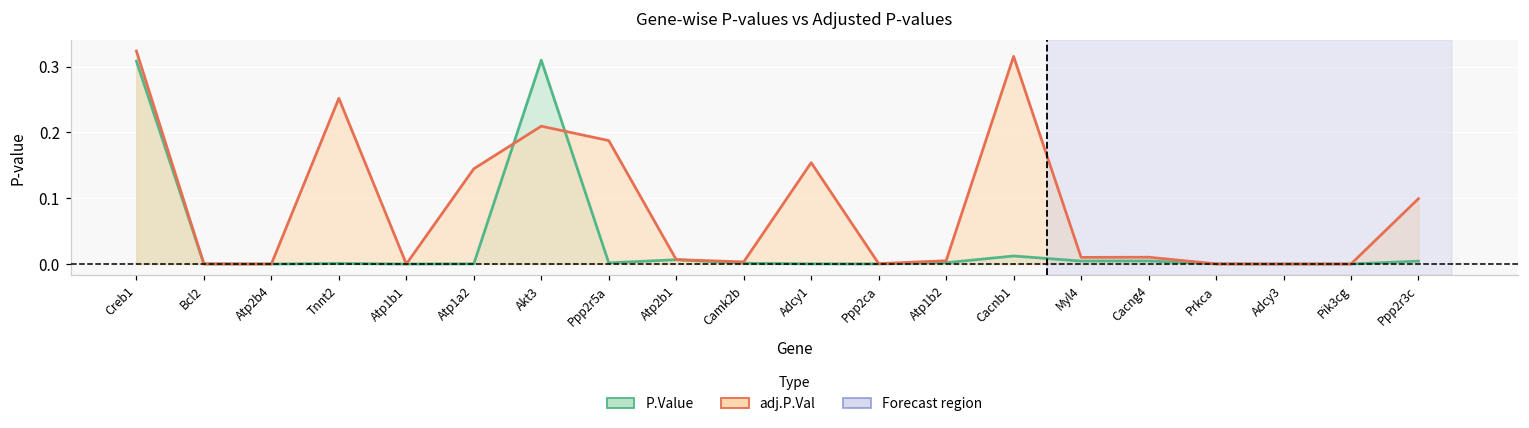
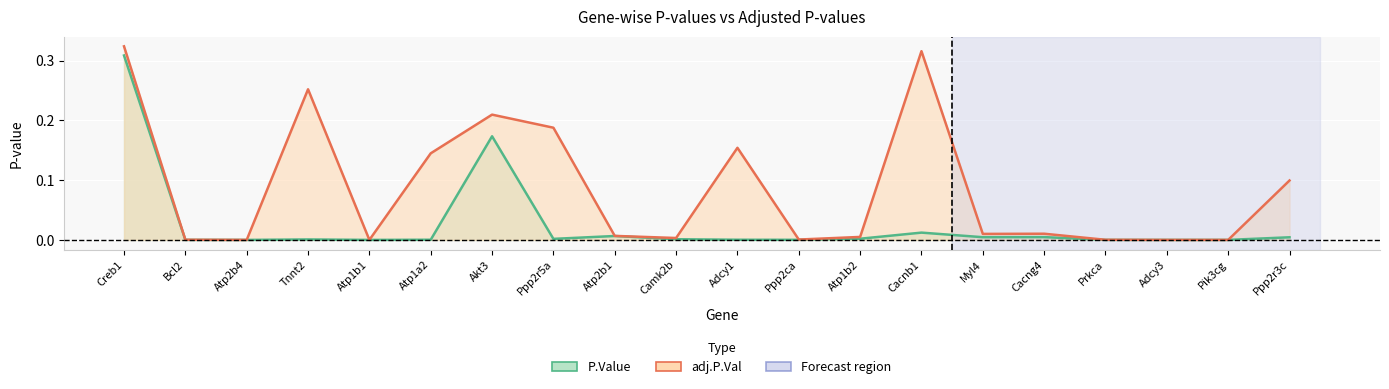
  {
    "P.Value": {
      "Creb1": 0.31,
      "Tnnt2": 0.00,
      "Atp1a2": 0.00,
-     "Akt3": 0.31,
+     "Akt3": 0.17,
      "Ppp2r5a": 0.00,
      "Adcy1": 0.00,
      "Cacnb1": 0.01,
      "Myl4": 0.00,
      "Cacng4": 0.00,
      "Ppp2r3c": 0.00
    },
    "adj.P.Val": {
      "Creb1": 0.32,
      "Tnnt2": 0.25,
      "Atp1a2": 0.14,
      "Akt3": 0.21,
      "Ppp2r5a": 0.19,
      "Adcy1": 0.15,
      "Cacnb1": 0.32,
      "Myl4": 0.01,
      "Cacng4": 0.01,
      "Ppp2r3c": 0.10
    }
  }
